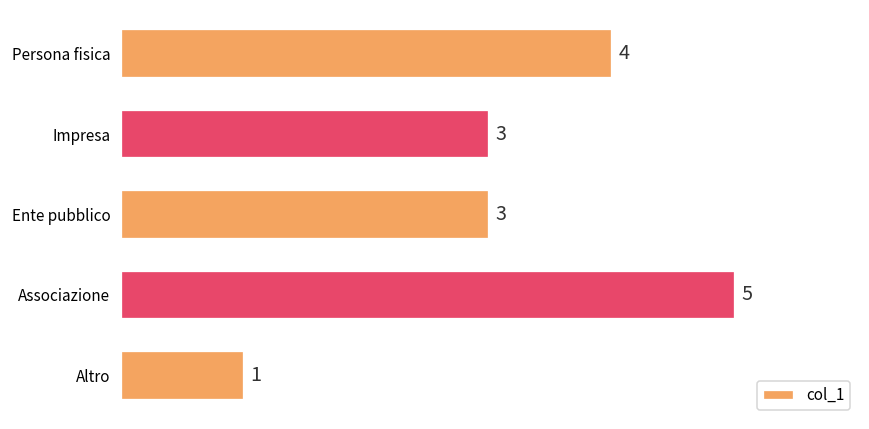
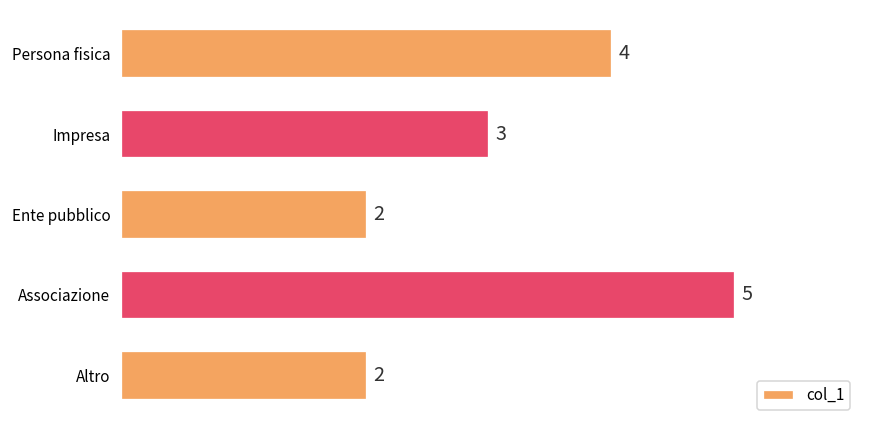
  {
    "Persona fisica": 4,
    "Impresa": 3,
-   "Ente pubblico": 3,
+   "Ente pubblico": 2,
    "Associazione": 5,
-   "Altro": 1
+   "Altro": 2
  }
